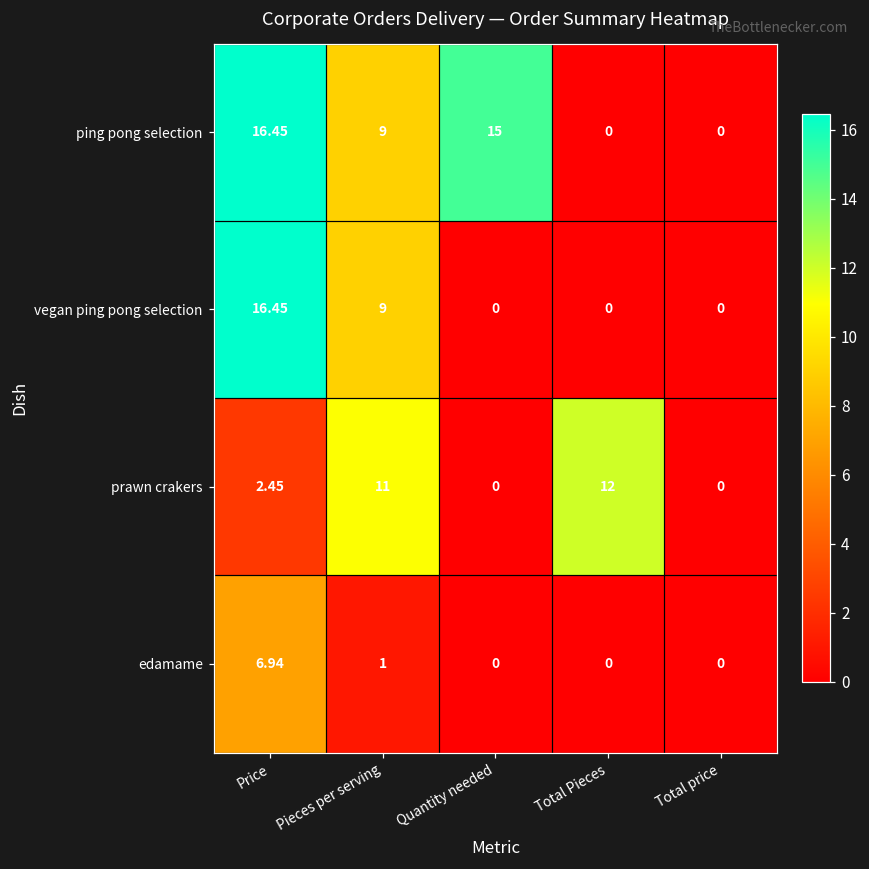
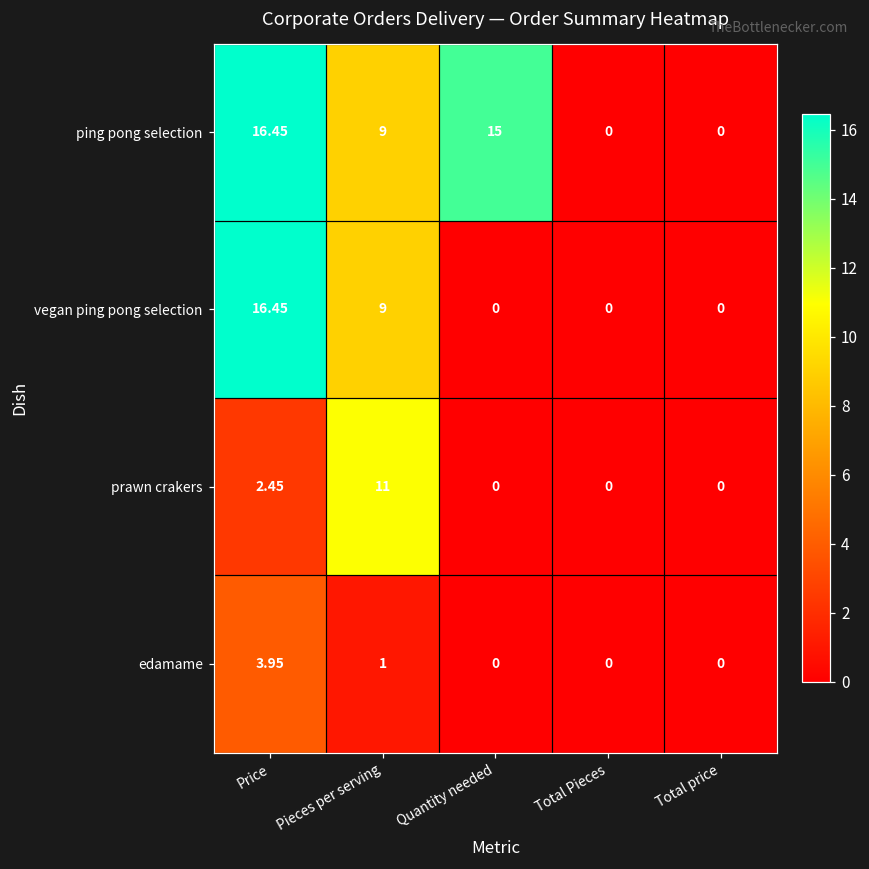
  {
    "ping pong selection": {
      "Price": 16.45,
      "Pieces per serving": 9,
      "Quantity needed": 15,
      "Total Pieces": 0,
      "Total price": 0
    },
    "vegan ping pong selection": {
      "Price": 16.45,
      "Pieces per serving": 9,
      "Quantity needed": 0,
      "Total Pieces": 0,
      "Total price": 0
    },
    "prawn crakers": {
      "Price": 2.45,
      "Pieces per serving": 11,
      "Quantity needed": 0,
-     "Total Pieces": 12,
+     "Total Pieces": 0,
      "Total price": 0
    },
    "edamame": {
-     "Price": 6.94,
+     "Price": 3.95,
      "Pieces per serving": 1,
      "Quantity needed": 0,
      "Total Pieces": 0,
      "Total price": 0
    }
  }
